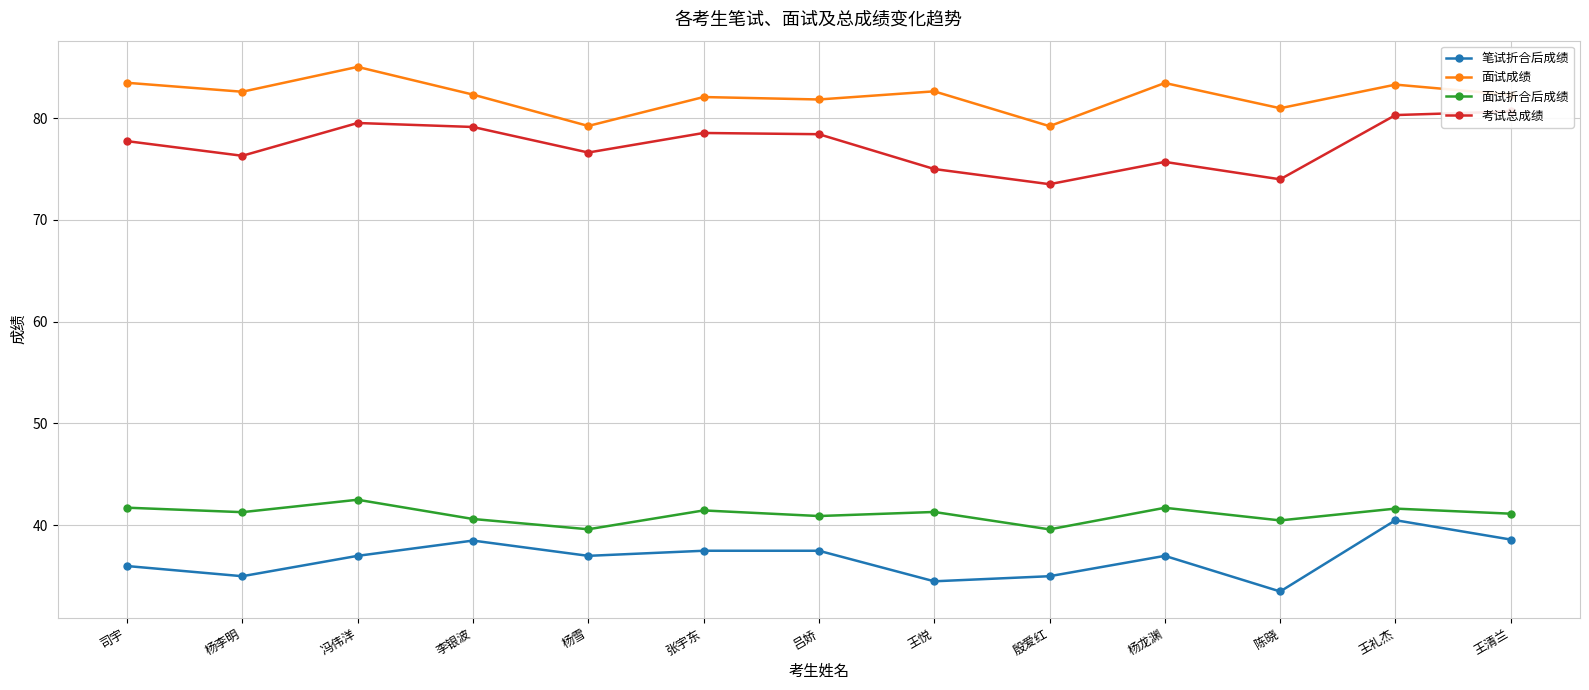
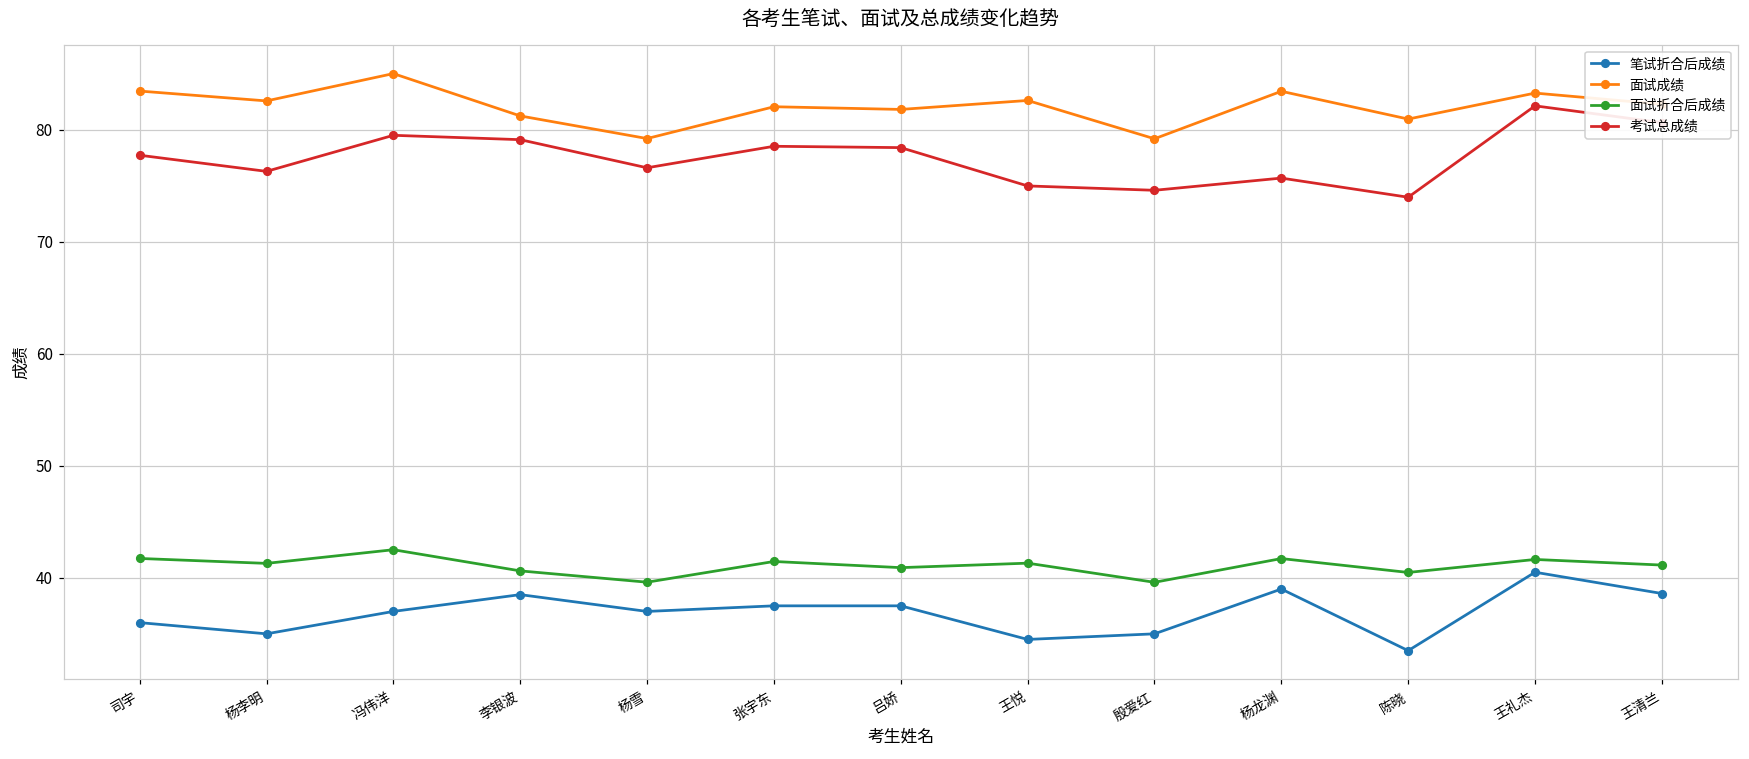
  {
    "笔试折合后成绩": {
      "司宇": 36,
      "杨李明": 35,
      "冯伟洋": 37,
      "李银波": 38.5,
      "杨雪": 37,
      "张宇东": 37.5,
      "吕娇": 37.5,
      "王悦": 34.5,
      "殷爱红": 35,
-     "杨龙渊": 37,
+     "杨龙渊": 39,
      "陈晓": 33.5,
      "王礼杰": 40.5,
      "王清兰": 38.6
    },
    "面试成绩": {
      "司宇": 83.5,
      "杨李明": 82.6,
      "冯伟洋": 85.0,
-     "李银波": 82.3,
+     "李银波": 81.2,
      "杨雪": 79.2,
      "张宇东": 82.1,
      "吕娇": 81.8,
      "王悦": 82.6,
      "殷爱红": 79.2,
      "杨龙渊": 83.4,
      "陈晓": 81.0,
      "王礼杰": 83.3
    },
    "面试折合后成绩": {
      "司宇": 41.7,
      "杨李明": 41.3,
      "冯伟洋": 42.5,
      "李银波": 40.6,
      "杨雪": 39.6,
      "张宇东": 41.5,
      "吕娇": 40.9,
      "王悦": 41.3,
      "殷爱红": 39.6,
      "杨龙渊": 41.7,
      "陈晓": 40.5,
      "王礼杰": 41.6,
      "王清兰": 41.1
    },
    "考试总成绩": {
      "司宇": 77.7,
      "杨李明": 76.3,
      "冯伟洋": 79.5,
      "李银波": 79.1,
      "杨雪": 76.6,
      "张宇东": 78.5,
      "吕娇": 78.4,
      "王悦": 75.0,
-     "殷爱红": 73.5,
+     "殷爱红": 74.6,
      "杨龙渊": 75.7,
      "陈晓": 74.0,
-     "王礼杰": 80.3
+     "王礼杰": 82.1
    }
  }
